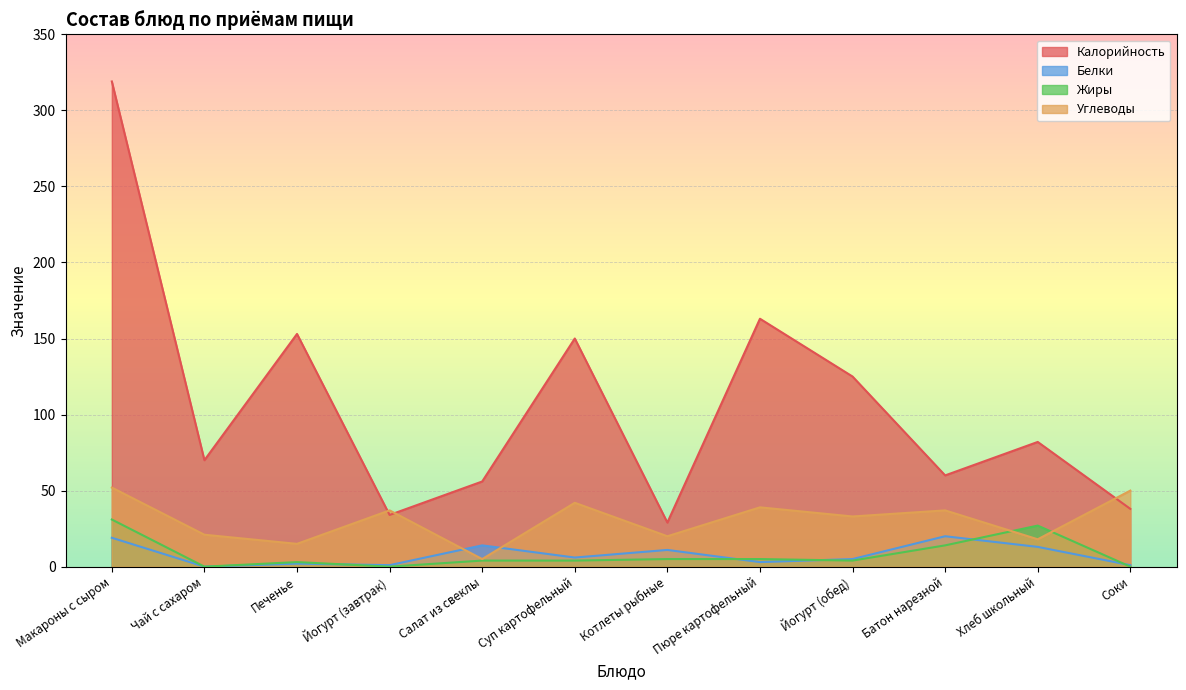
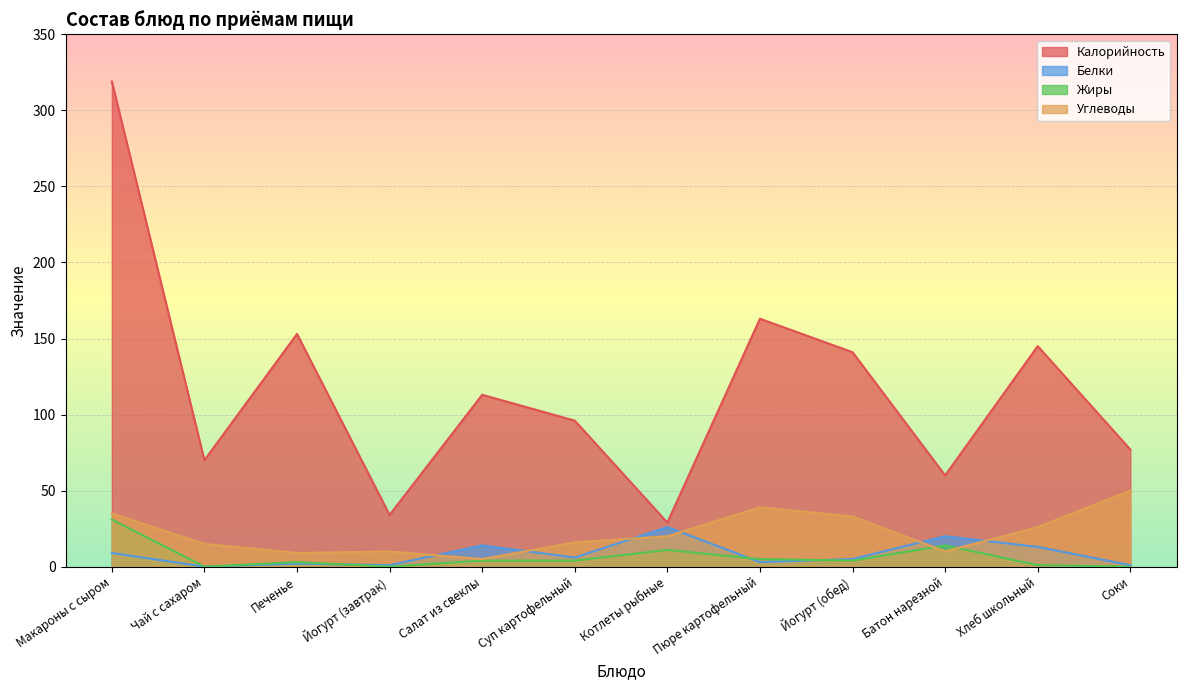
  {
    "Калорийность": {
      "Макароны с сыром": 319,
      "Чай с сахаром": 70,
      "Печенье": 153,
      "Йогурт (завтрак)": 34,
-     "Салат из свеклы": 56,
-     "Суп картофельный": 150,
+     "Салат из свеклы": 113,
+     "Суп картофельный": 96,
      "Котлеты рыбные": 29,
      "Пюре картофельный": 163,
-     "Йогурт (обед)": 125,
+     "Йогурт (обед)": 141,
      "Батон нарезной": 60,
-     "Хлеб школьный": 82,
-     "Соки": 38
+     "Хлеб школьный": 145,
+     "Соки": 77
    },
    "Белки": {
-     "Макароны с сыром": 19,
+     "Макароны с сыром": 9,
      "Салат из свеклы": 14,
      "Суп картофельный": 6,
-     "Котлеты рыбные": 11,
+     "Котлеты рыбные": 26,
      "Пюре картофельный": 3,
      "Батон нарезной": 20,
      "Хлеб школьный": 13
    },
    "Жиры": {
      "Макароны с сыром": 31,
      "Суп картофельный": 4,
-     "Котлеты рыбные": 5,
+     "Котлеты рыбные": 11,
      "Пюре картофельный": 5,
      "Батон нарезной": 14,
-     "Хлеб школьный": 27
+     "Хлеб школьный": 1
    },
    "Углеводы": {
-     "Макароны с сыром": 52,
-     "Чай с сахаром": 21,
-     "Печенье": 15,
-     "Йогурт (завтрак)": 37,
-     "Суп картофельный": 42,
+     "Макароны с сыром": 35,
+     "Чай с сахаром": 15,
+     "Печенье": 9,
+     "Йогурт (завтрак)": 10,
+     "Суп картофельный": 16,
      "Котлеты рыбные": 20,
      "Пюре картофельный": 39,
      "Йогурт (обед)": 33,
-     "Батон нарезной": 37,
-     "Хлеб школьный": 18,
+     "Батон нарезной": 10,
+     "Хлеб школьный": 26,
      "Соки": 50
    }
  }
